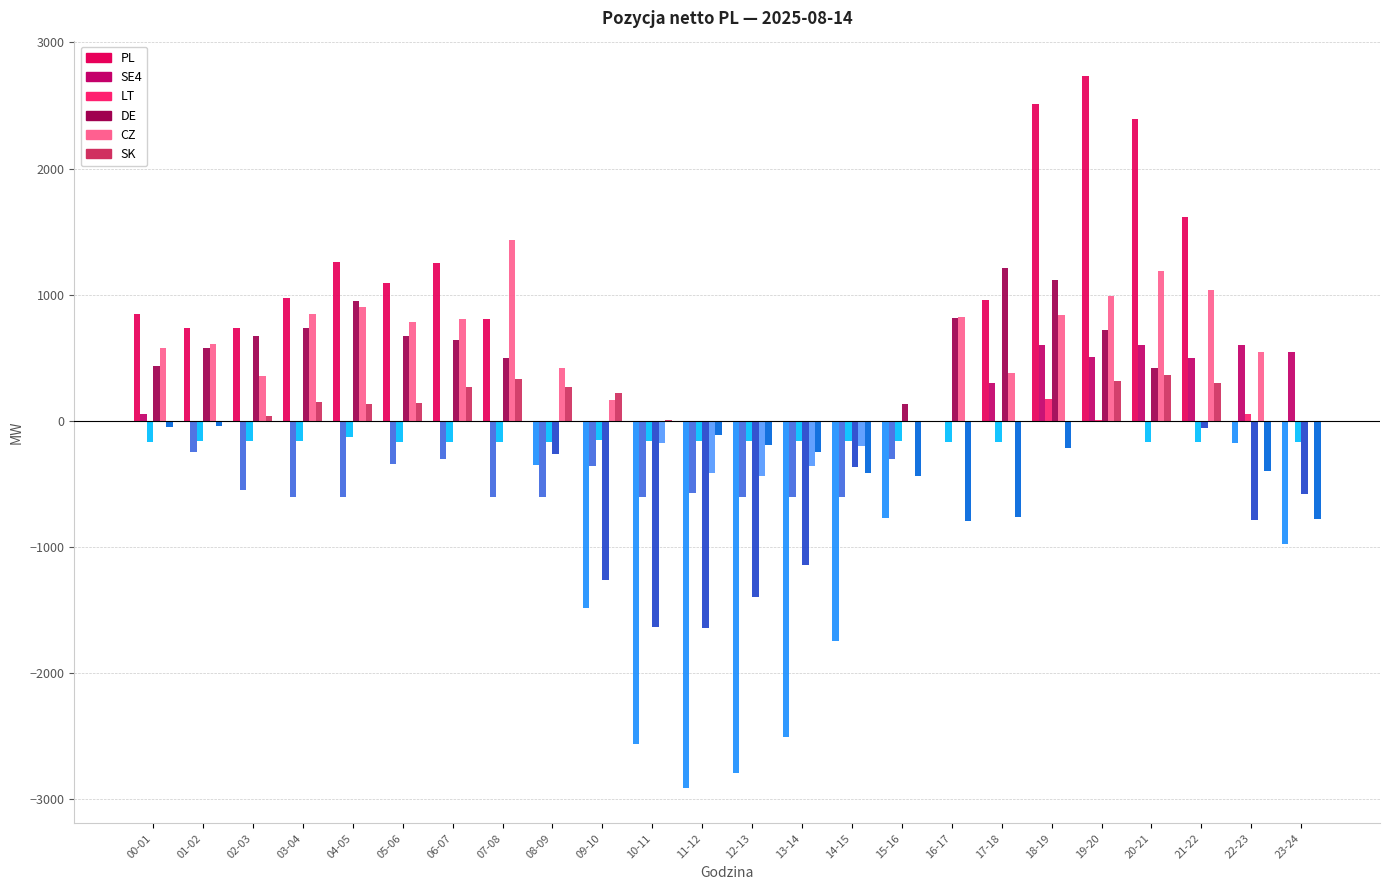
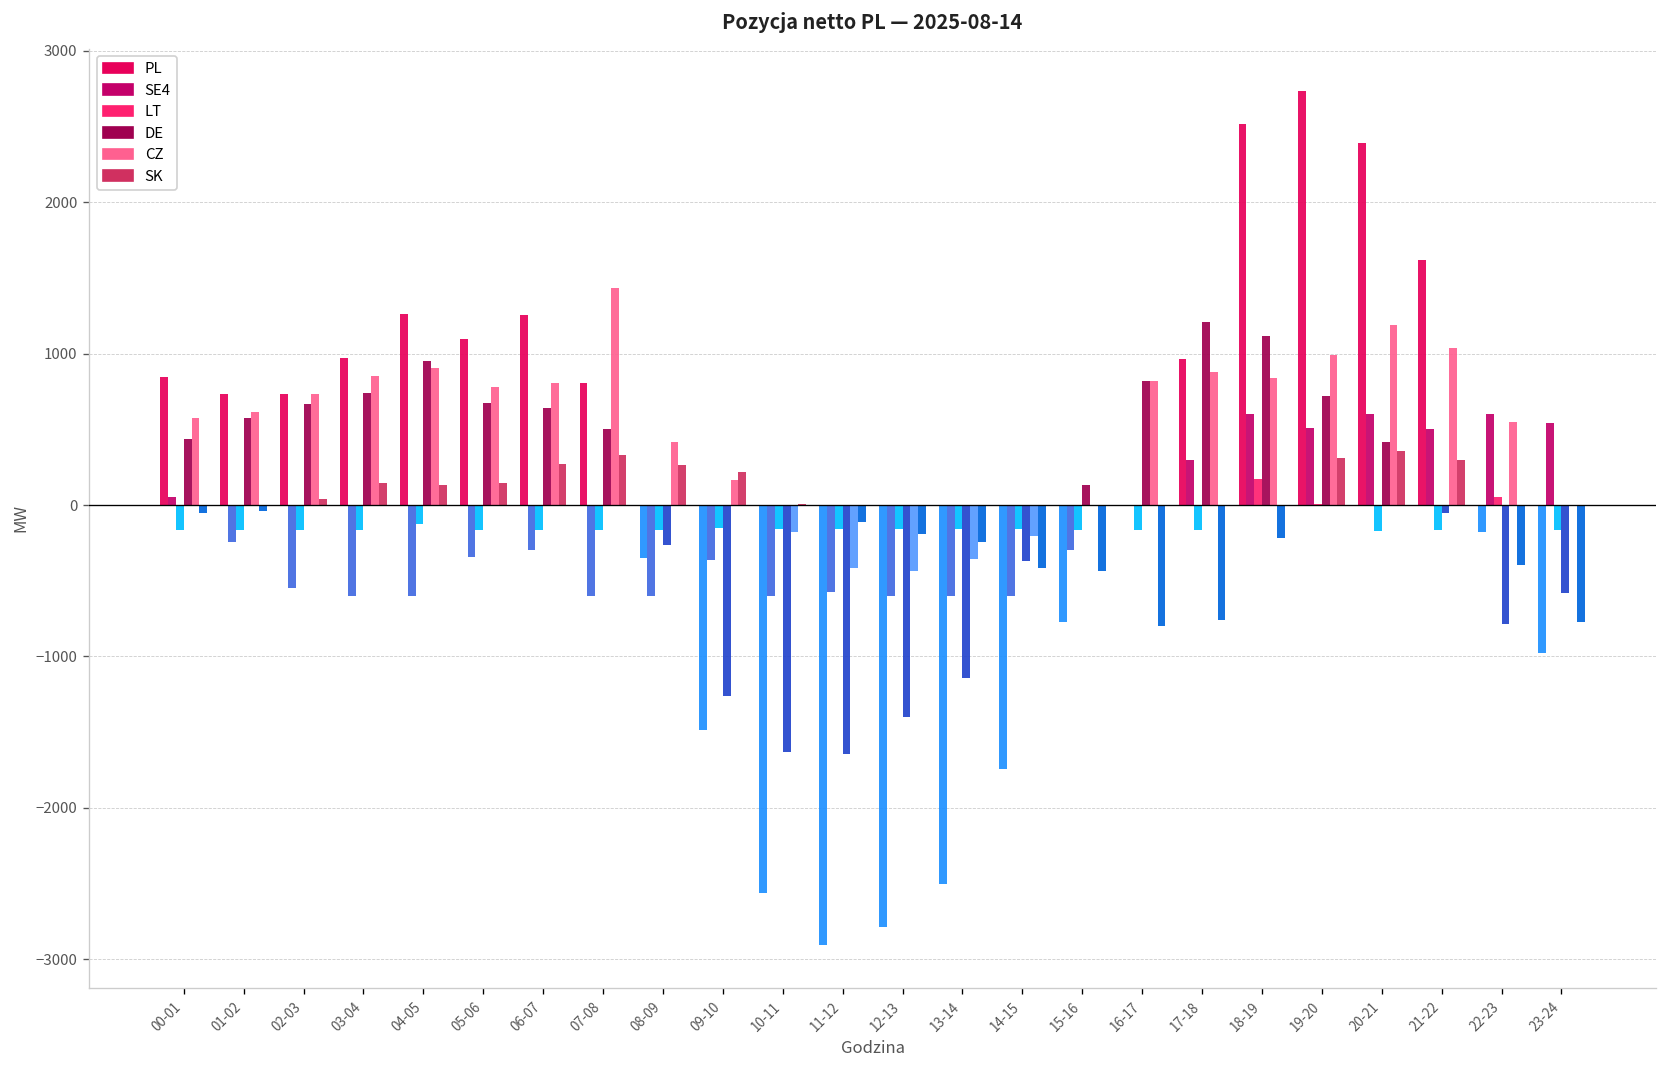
  {
    "CZ": {
      "00-01": 570,
      "01-02": 610,
-     "02-03": 360,
+     "02-03": 740,
      "03-04": 850,
      "04-05": 910,
      "05-06": 780,
      "06-07": 810,
      "07-08": 1430,
      "08-09": 410,
      "09-10": 170,
      "10-11": 0,
      "11-12": 0,
      "12-13": 0,
      "13-14": 0,
      "14-15": 0,
      "15-16": 0,
      "16-17": 820,
-     "17-18": 380,
+     "17-18": 880,
      "18-19": 840,
      "19-20": 990,
      "20-21": 1190,
      "21-22": 1040,
      "22-23": 550,
      "23-24": 0
    }
  }
